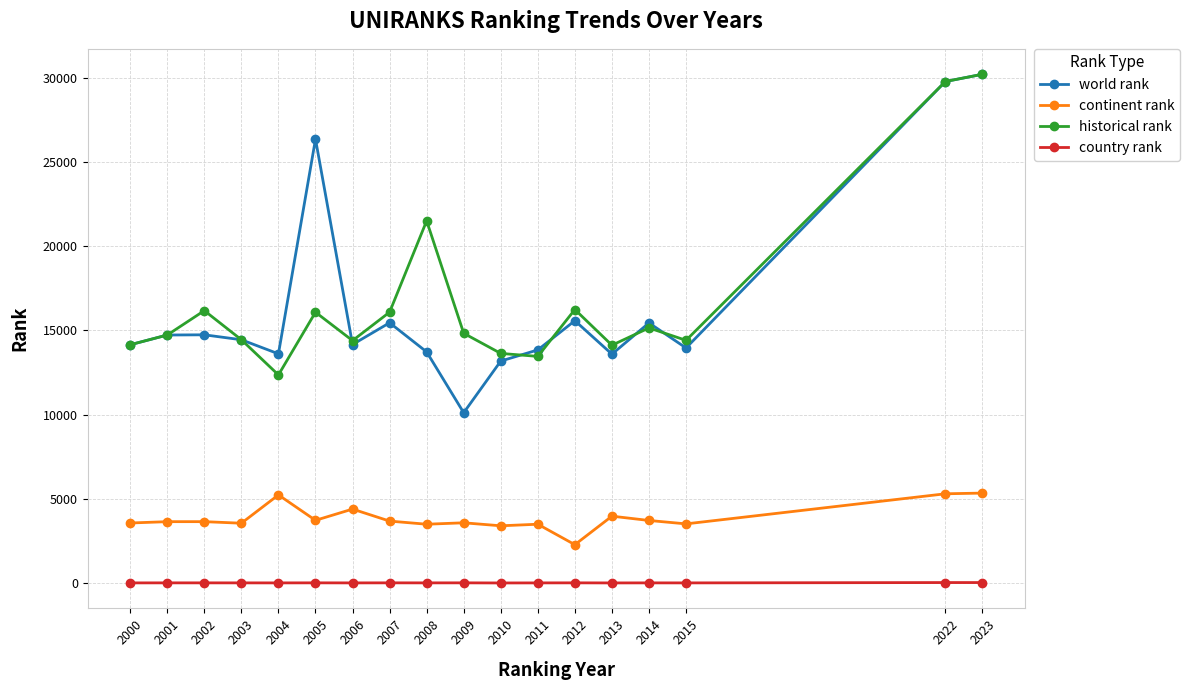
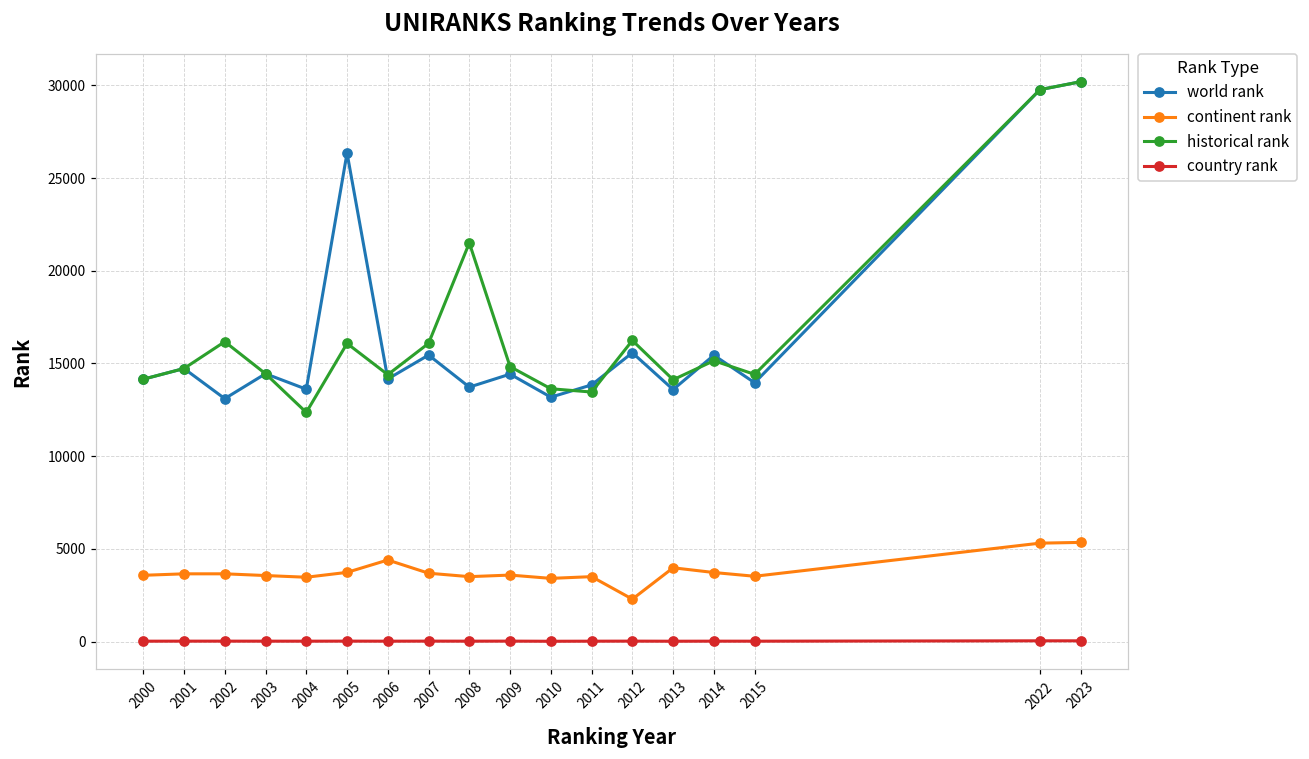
  {
    "world rank": {
-     "2002": 14700,
+     "2002": 13100,
      "2004": 13600,
      "2005": 26400,
      "2006": 14200,
      "2007": 15500,
      "2008": 13700,
-     "2009": 10100,
+     "2009": 14400,
      "2010": 13200,
      "2011": 13800,
      "2012": 15600,
      "2013": 13600,
      "2014": 15400,
      "2015": 14000
    },
    "continent rank": {
      "2000": 3600,
      "2001": 3700,
      "2002": 3700,
      "2003": 3600,
-     "2004": 5200,
+     "2004": 3500,
      "2005": 3700,
      "2006": 4400,
      "2007": 3700,
      "2008": 3500,
      "2009": 3600,
      "2010": 3400,
      "2011": 3500,
      "2012": 2300,
      "2013": 4000,
      "2014": 3700,
      "2015": 3500,
      "2022": 5300,
      "2023": 5400
    },
    "historical rank": {
      "2002": 16200,
      "2004": 12400,
      "2005": 16100,
      "2006": 14400,
      "2007": 16100,
      "2008": 21500,
      "2009": 14800,
      "2010": 13600,
      "2011": 13500,
      "2012": 16200,
      "2013": 14100,
      "2014": 15100,
      "2015": 14400
    },
    "country rank": {
      "2000": 0,
      "2001": 0,
      "2002": 0,
      "2003": 0,
      "2004": 0,
      "2005": 0,
      "2006": 0,
      "2007": 0,
      "2008": 0,
      "2009": 0,
      "2010": 0,
      "2011": 0,
      "2012": 0,
      "2013": 0,
      "2014": 0,
      "2015": 0,
      "2022": 0,
      "2023": 0
    }
  }
